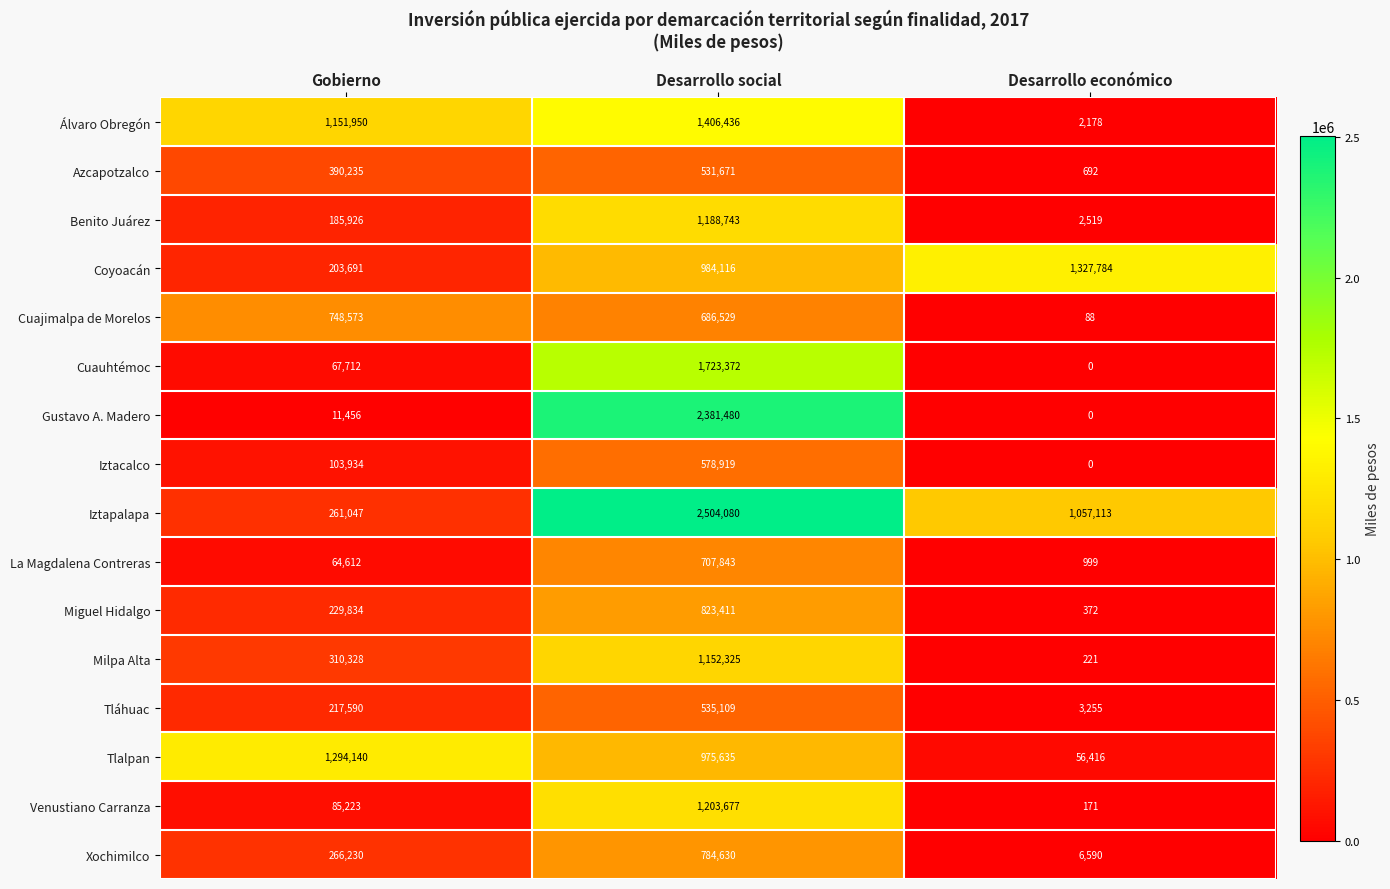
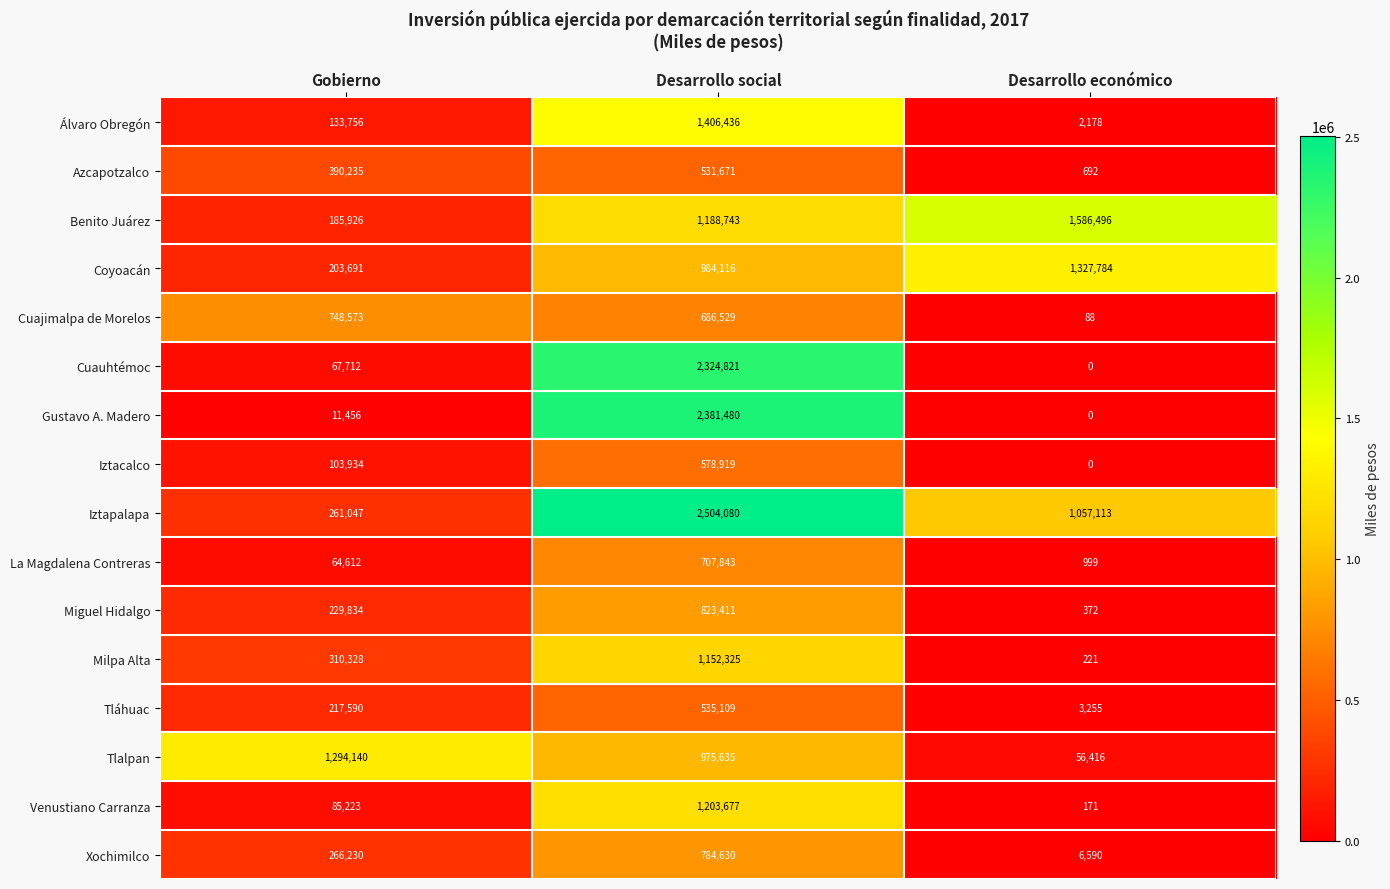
  {
    "Álvaro Obregón": {
-     "Gobierno": "1,151,950",
+     "Gobierno": "133,756",
      "Desarrollo social": "1,406,436",
      "Desarrollo económico": "2,178"
    },
    "Azcapotzalco": {
      "Gobierno": "390,235",
      "Desarrollo social": "531,671",
      "Desarrollo económico": "692"
    },
    "Benito Juárez": {
      "Gobierno": "185,926",
      "Desarrollo social": "1,188,743",
-     "Desarrollo económico": "2,519"
+     "Desarrollo económico": "1,586,496"
    },
    "Coyoacán": {
      "Gobierno": "203,691",
      "Desarrollo social": "984,116",
      "Desarrollo económico": "1,327,784"
    },
    "Cuajimalpa de Morelos": {
      "Gobierno": "748,573",
      "Desarrollo social": "686,529",
      "Desarrollo económico": "88"
    },
    "Cuauhtémoc": {
      "Gobierno": "67,712",
-     "Desarrollo social": "1,723,372",
+     "Desarrollo social": "2,324,821",
      "Desarrollo económico": "0"
    },
    "Gustavo A. Madero": {
      "Gobierno": "11,456",
      "Desarrollo social": "2,381,480",
      "Desarrollo económico": "0"
    },
    "Iztacalco": {
      "Gobierno": "103,934",
      "Desarrollo social": "578,919",
      "Desarrollo económico": "0"
    },
    "Iztapalapa": {
      "Gobierno": "261,047",
      "Desarrollo social": "2,504,080",
      "Desarrollo económico": "1,057,113"
    },
    "La Magdalena Contreras": {
      "Gobierno": "64,612",
      "Desarrollo social": "707,843",
      "Desarrollo económico": "999"
    },
    "Miguel Hidalgo": {
      "Gobierno": "229,834",
      "Desarrollo social": "823,411",
      "Desarrollo económico": "372"
    },
    "Milpa Alta": {
      "Gobierno": "310,328",
      "Desarrollo social": "1,152,325",
      "Desarrollo económico": "221"
    },
    "Tláhuac": {
      "Gobierno": "217,590",
      "Desarrollo social": "535,109",
      "Desarrollo económico": "3,255"
    },
    "Tlalpan": {
      "Gobierno": "1,294,140",
      "Desarrollo social": "975,635",
      "Desarrollo económico": "56,416"
    },
    "Venustiano Carranza": {
      "Gobierno": "85,223",
      "Desarrollo social": "1,203,677",
      "Desarrollo económico": "171"
    },
    "Xochimilco": {
      "Gobierno": "266,230",
      "Desarrollo social": "784,630",
      "Desarrollo económico": "6,590"
    }
  }
